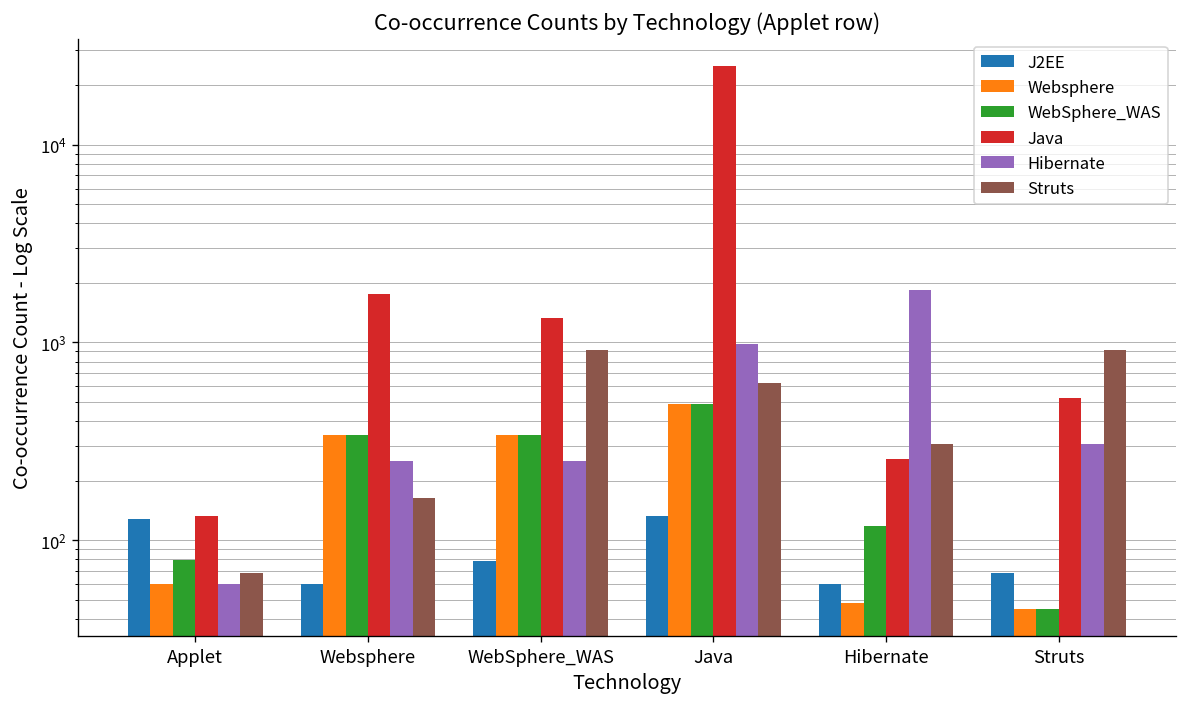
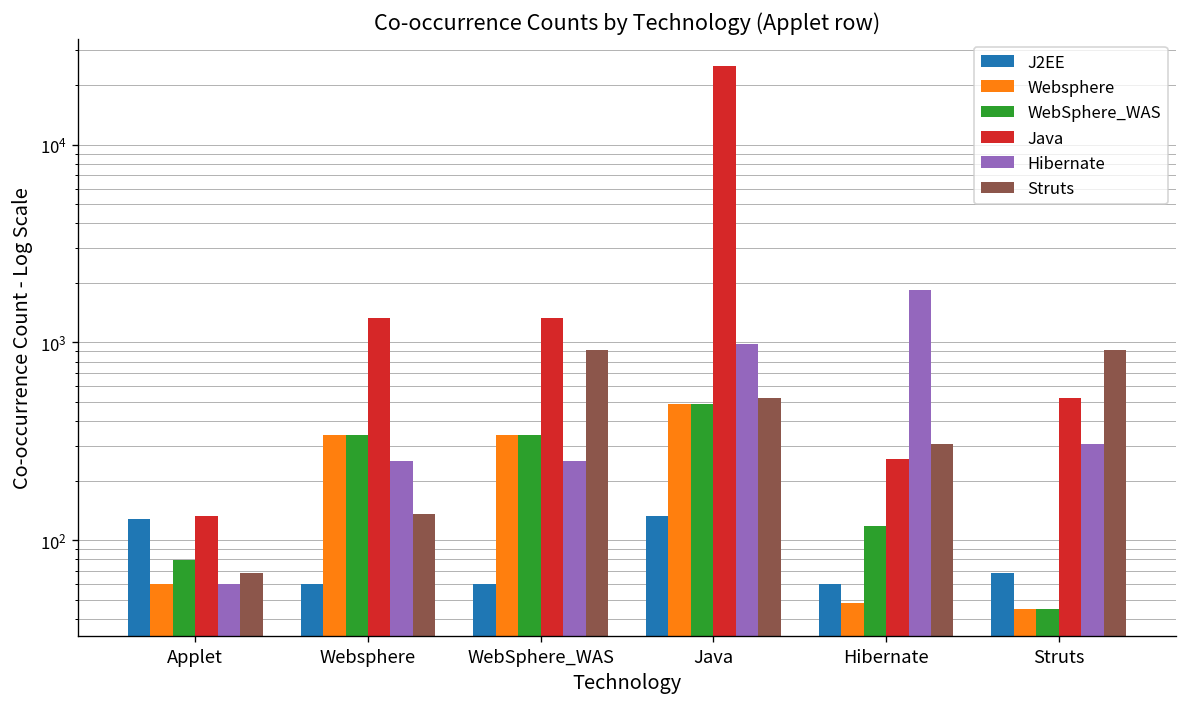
  {
    "J2EE": {
      "Applet": 130,
      "Websphere": 60,
-     "WebSphere_WAS": 80,
+     "WebSphere_WAS": 60,
      "Java": 130,
      "Hibernate": 60,
      "Struts": 68
    },
    "Websphere": {
      "Applet": 60,
      "Websphere": 340,
      "WebSphere_WAS": 340,
      "Java": 490,
      "Hibernate": 48,
      "Struts": 45
    },
    "WebSphere_WAS": {
      "Applet": 80,
      "Websphere": 340,
      "WebSphere_WAS": 340,
      "Java": 490,
      "Hibernate": 120,
      "Struts": 45
    },
    "Java": {
      "Applet": 130,
-     "Websphere": 1800,
+     "Websphere": 1300,
      "WebSphere_WAS": 1300,
      "Java": 25000,
      "Hibernate": 260,
      "Struts": 520
    },
    "Hibernate": {
      "Applet": 60,
      "Websphere": 250,
      "WebSphere_WAS": 250,
      "Java": 1000,
      "Hibernate": 1800,
      "Struts": 310
    },
    "Struts": {
      "Applet": 68,
-     "Websphere": 160,
+     "Websphere": 140,
      "WebSphere_WAS": 900,
-     "Java": 630,
+     "Java": 520,
      "Hibernate": 310,
      "Struts": 900
    }
  }
